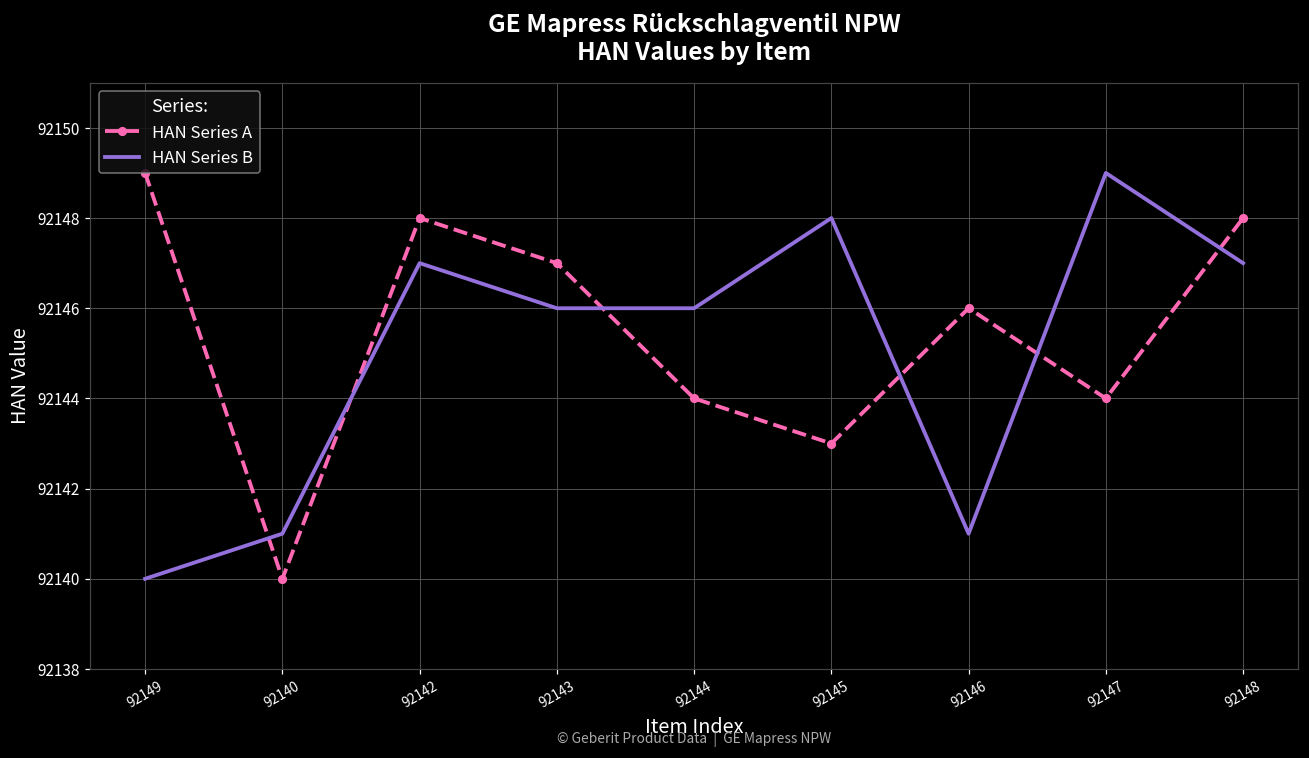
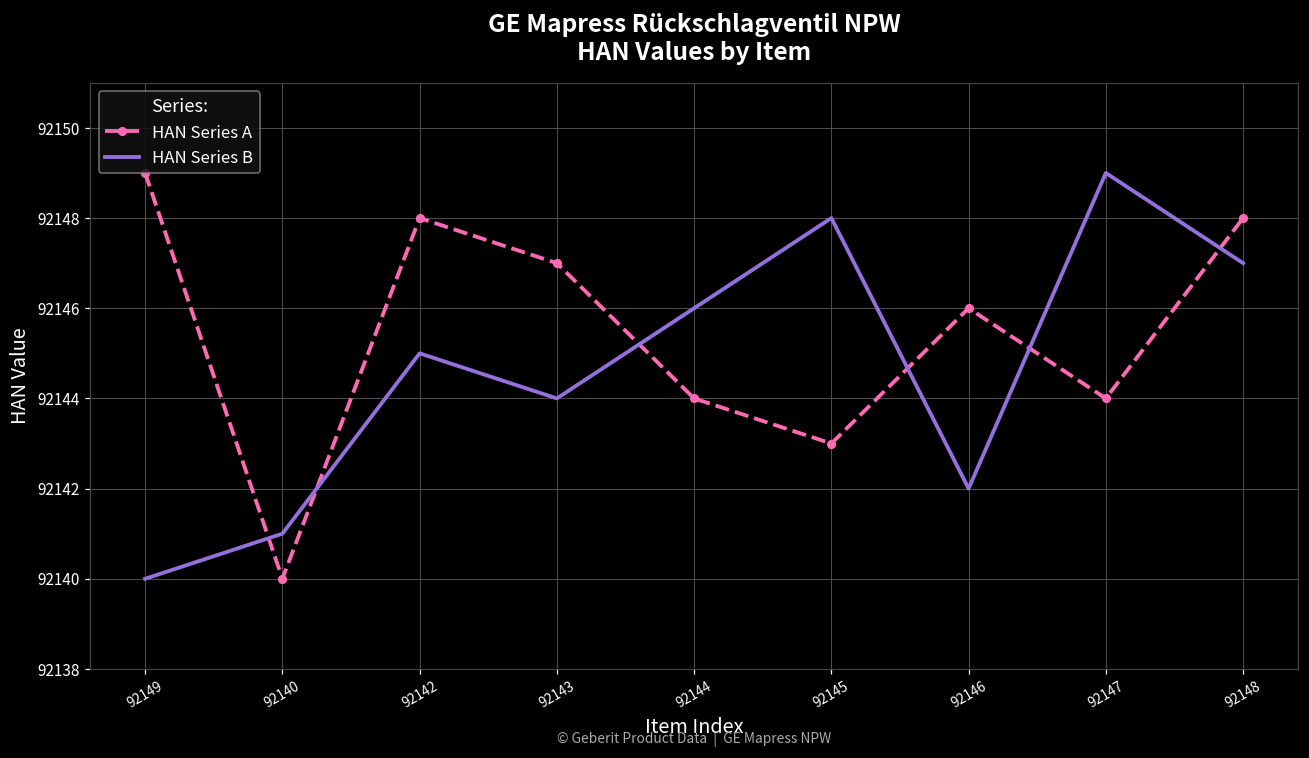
  {
    "HAN Series A": {
      "92140": 92140,
      "92142": 92148,
      "92143": 92147,
      "92144": 92144,
      "92145": 92143,
      "92146": 92146,
      "92147": 92144,
      "92148": 92148
    },
    "HAN Series B": {
      "92149": 92140,
      "92140": 92141,
-     "92142": 92147,
-     "92143": 92146,
+     "92142": 92145,
+     "92143": 92144,
      "92144": 92146,
      "92145": 92148,
-     "92146": 92141,
+     "92146": 92142,
      "92147": 92149,
      "92148": 92147
    }
  }
